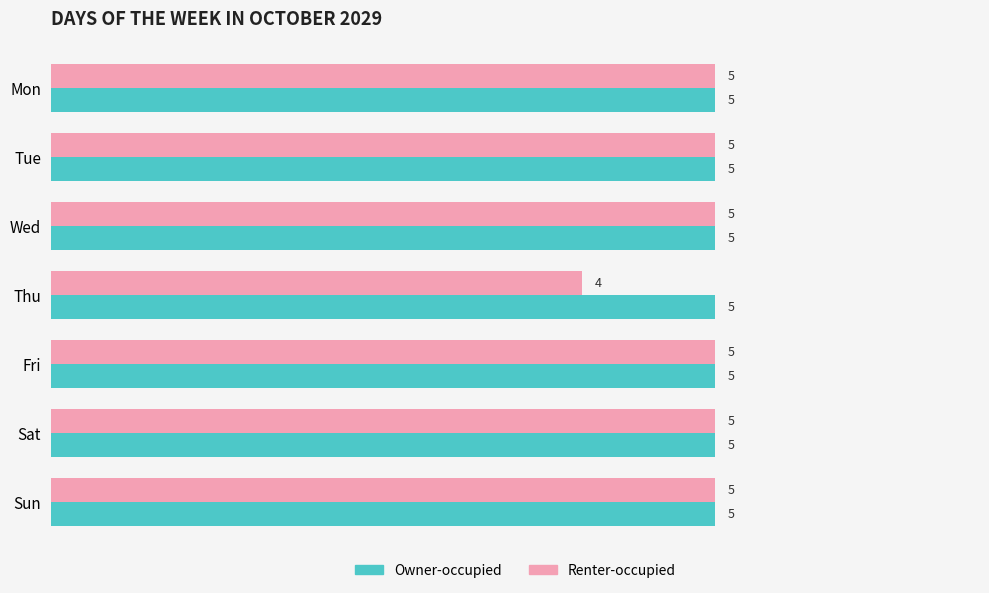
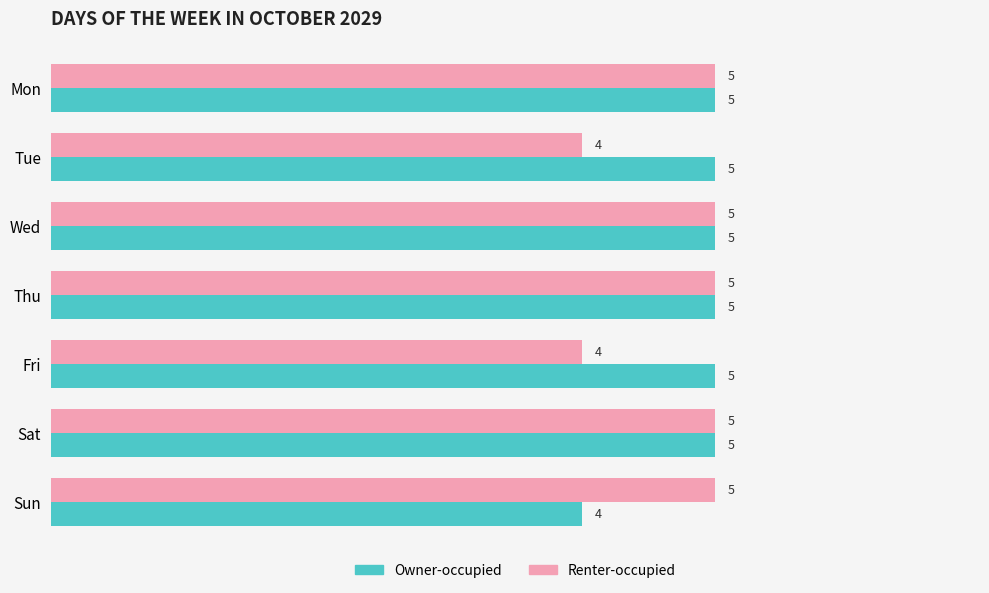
  {
    "Owner-occupied": {
      "Mon": 5,
      "Tue": 5,
      "Wed": 5,
      "Thu": 5,
      "Fri": 5,
      "Sat": 5,
-     "Sun": 5
+     "Sun": 4
    },
    "Renter-occupied": {
      "Mon": 5,
-     "Tue": 5,
+     "Tue": 4,
      "Wed": 5,
-     "Thu": 4,
-     "Fri": 5,
+     "Thu": 5,
+     "Fri": 4,
      "Sat": 5,
      "Sun": 5
    }
  }
